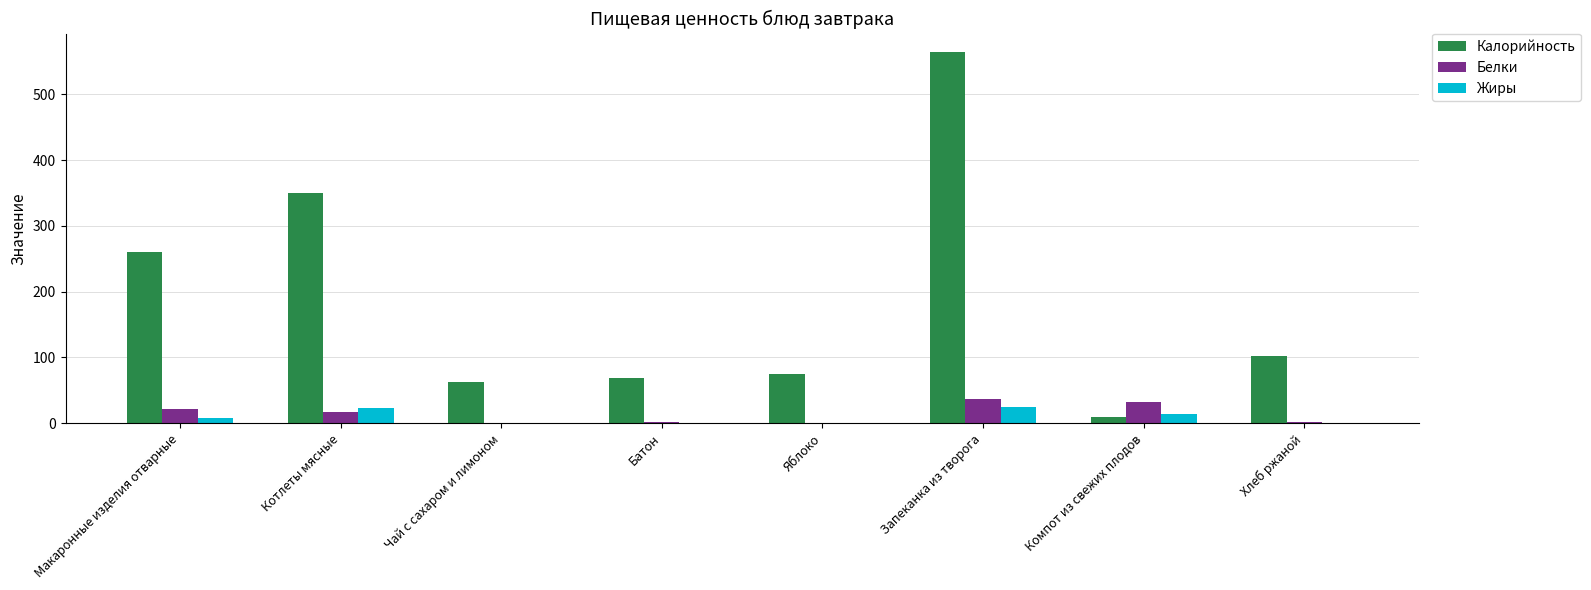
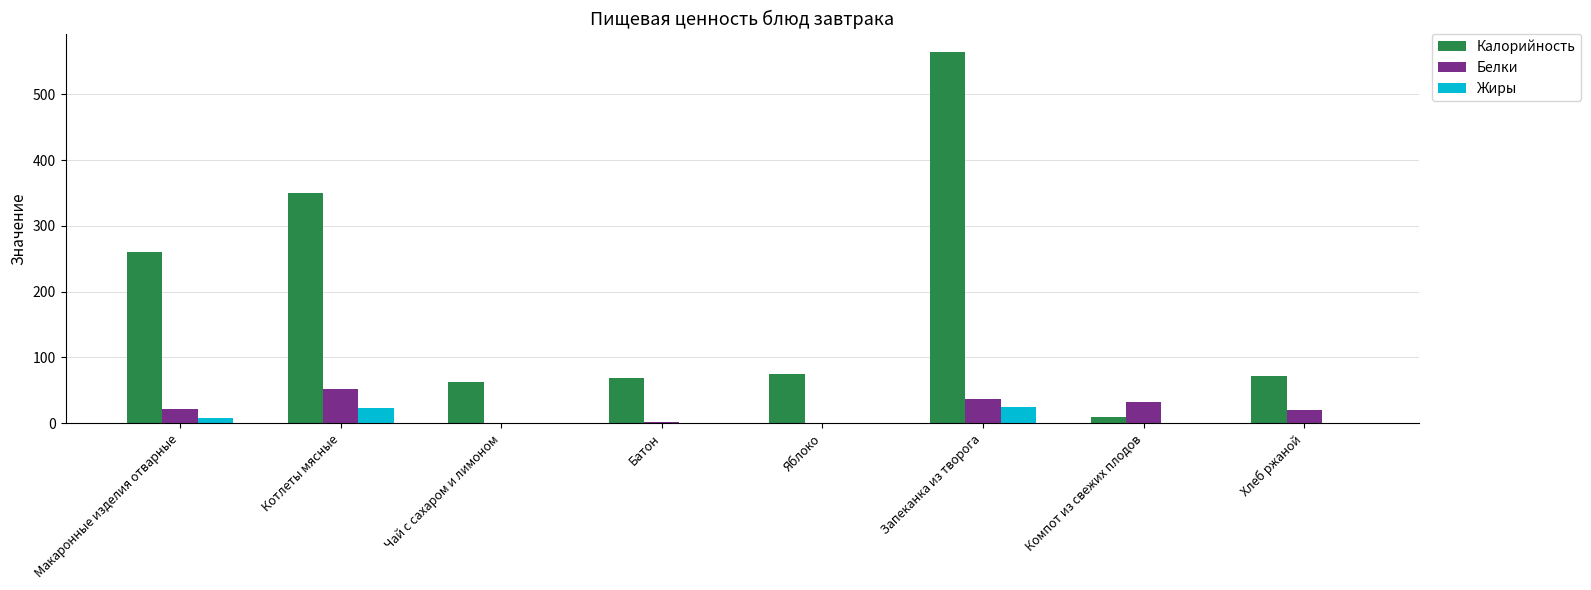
  {
    "Калорийность": {
      "Макаронные изделия отварные": 260,
      "Котлеты мясные": 350,
      "Чай с сахаром и лимоном": 60,
      "Батон": 70,
      "Яблоко": 80,
      "Запеканка из творога": 560,
      "Компот из свежих плодов": 10,
-     "Хлеб ржаной": 100
+     "Хлеб ржаной": 70
    },
    "Белки": {
      "Макаронные изделия отварные": 20,
-     "Котлеты мясные": 20,
+     "Котлеты мясные": 50,
      "Запеканка из творога": 40,
      "Компот из свежих плодов": 30,
-     "Хлеб ржаной": 0
+     "Хлеб ржаной": 20
    },
    "Жиры": {
      "Макаронные изделия отварные": 10,
      "Котлеты мясные": 20,
      "Чай с сахаром и лимоном": 0,
      "Запеканка из творога": 20,
-     "Компот из свежих плодов": 10
+     "Компот из свежих плодов": 0
    }
  }
